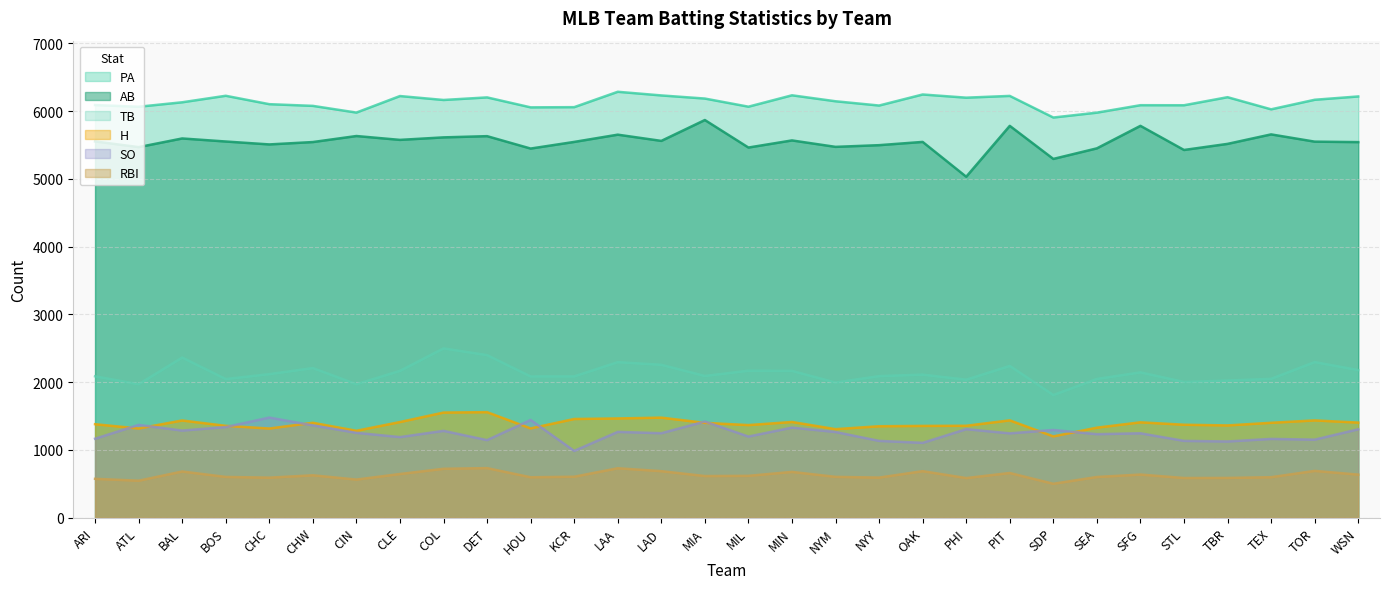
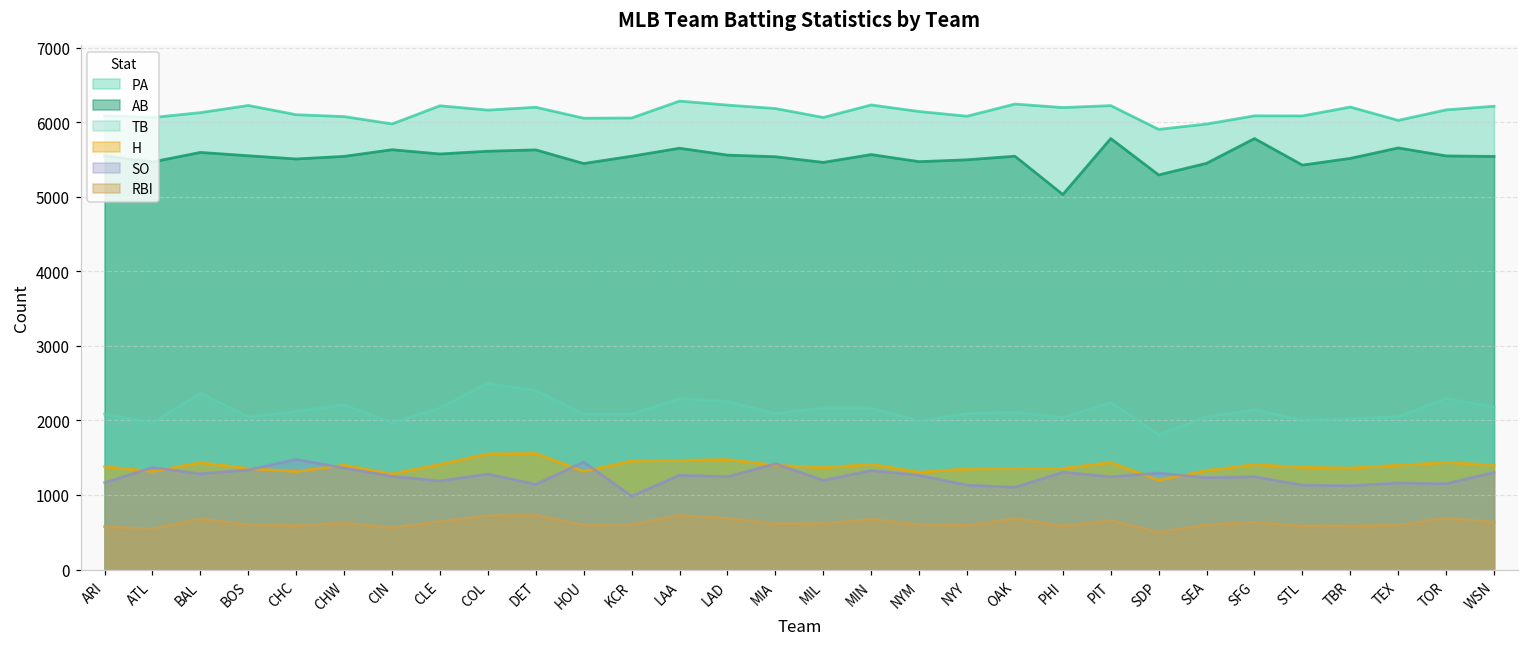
  {
    "AB": {
      "BAL": 5600,
      "BOS": 5600,
      "CHC": 5500,
      "CHW": 5500,
      "CIN": 5600,
      "CLE": 5600,
      "COL": 5600,
      "DET": 5600,
      "HOU": 5400,
      "KCR": 5500,
      "LAA": 5700,
      "LAD": 5600,
-     "MIA": 5900,
+     "MIA": 5500,
      "MIL": 5500,
      "MIN": 5600,
      "NYM": 5500,
      "NYY": 5500,
      "OAK": 5500,
      "PHI": 5000,
      "PIT": 5800,
      "SDP": 5300,
      "SEA": 5500,
      "SFG": 5800,
      "STL": 5400,
      "TBR": 5500,
      "TEX": 5700,
      "TOR": 5500,
      "WSN": 5500
    }
  }
